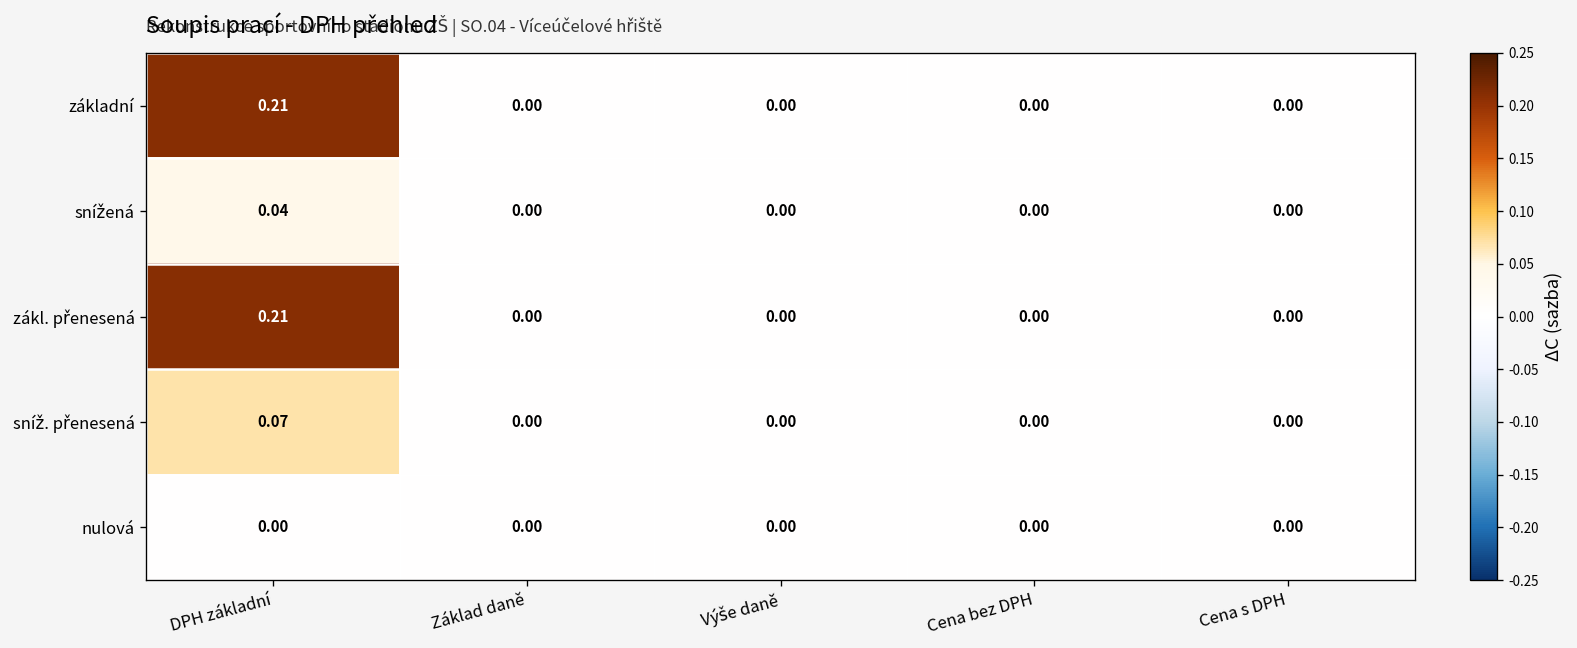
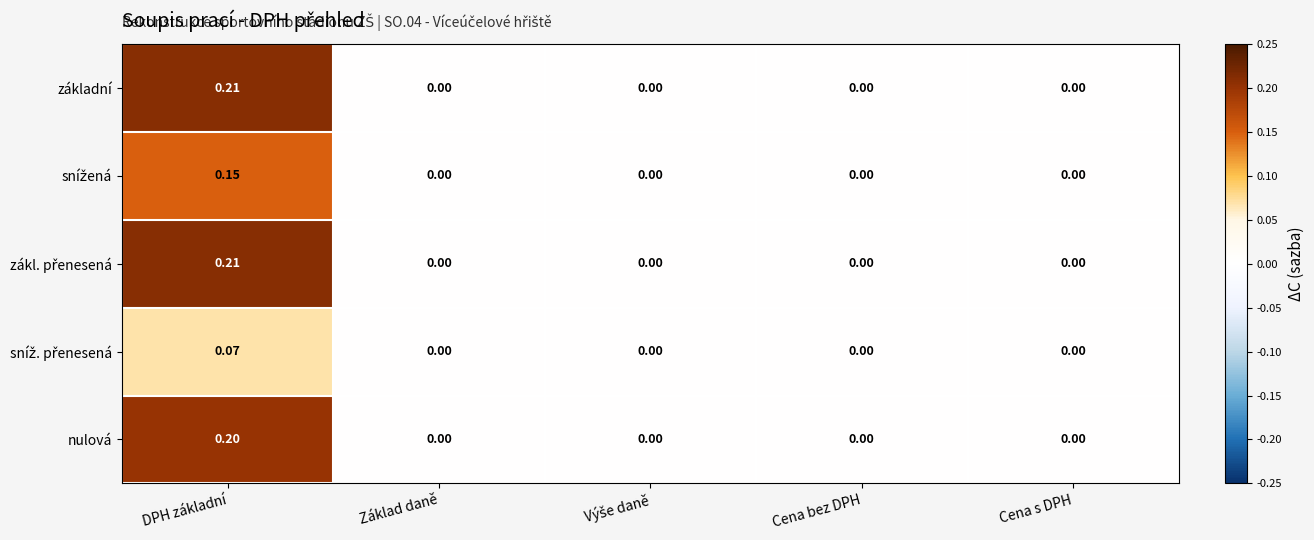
  {
    "základní": {
      "DPH základní": 0.21,
      "Základ daně": 0.00,
      "Výše daně": 0.00,
      "Cena bez DPH": 0.00,
      "Cena s DPH": 0.00
    },
    "snížená": {
-     "DPH základní": 0.04,
+     "DPH základní": 0.15,
      "Základ daně": 0.00,
      "Výše daně": 0.00,
      "Cena bez DPH": 0.00,
      "Cena s DPH": 0.00
    },
    "zákl. přenesená": {
      "DPH základní": 0.21,
      "Základ daně": 0.00,
      "Výše daně": 0.00,
      "Cena bez DPH": 0.00,
      "Cena s DPH": 0.00
    },
    "sníž. přenesená": {
      "DPH základní": 0.07,
      "Základ daně": 0.00,
      "Výše daně": 0.00,
      "Cena bez DPH": 0.00,
      "Cena s DPH": 0.00
    },
    "nulová": {
-     "DPH základní": 0.00,
+     "DPH základní": 0.20,
      "Základ daně": 0.00,
      "Výše daně": 0.00,
      "Cena bez DPH": 0.00,
      "Cena s DPH": 0.00
    }
  }
